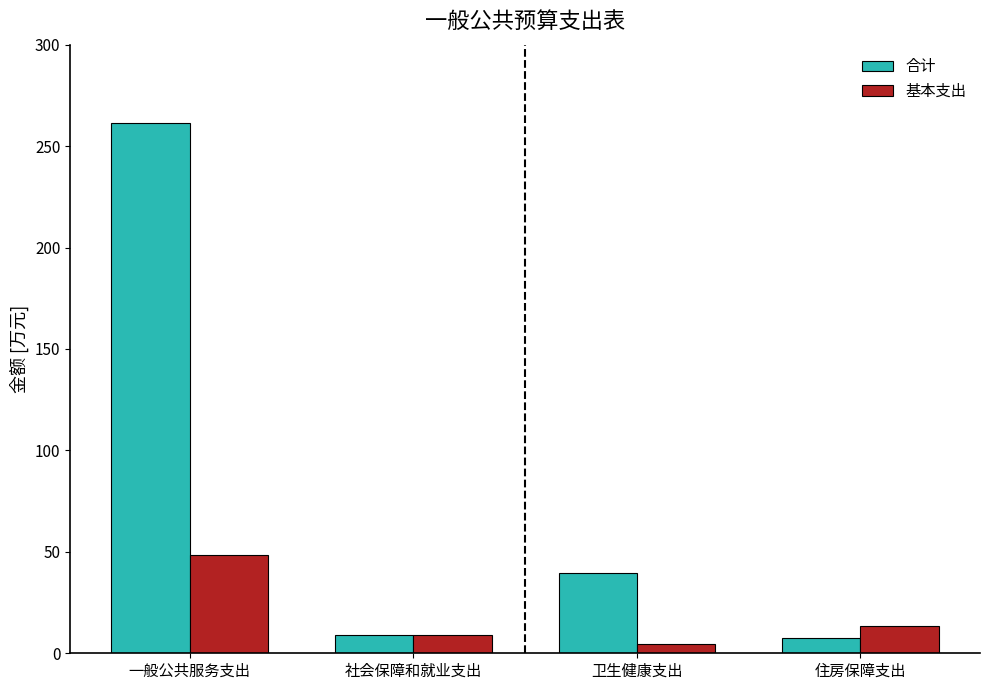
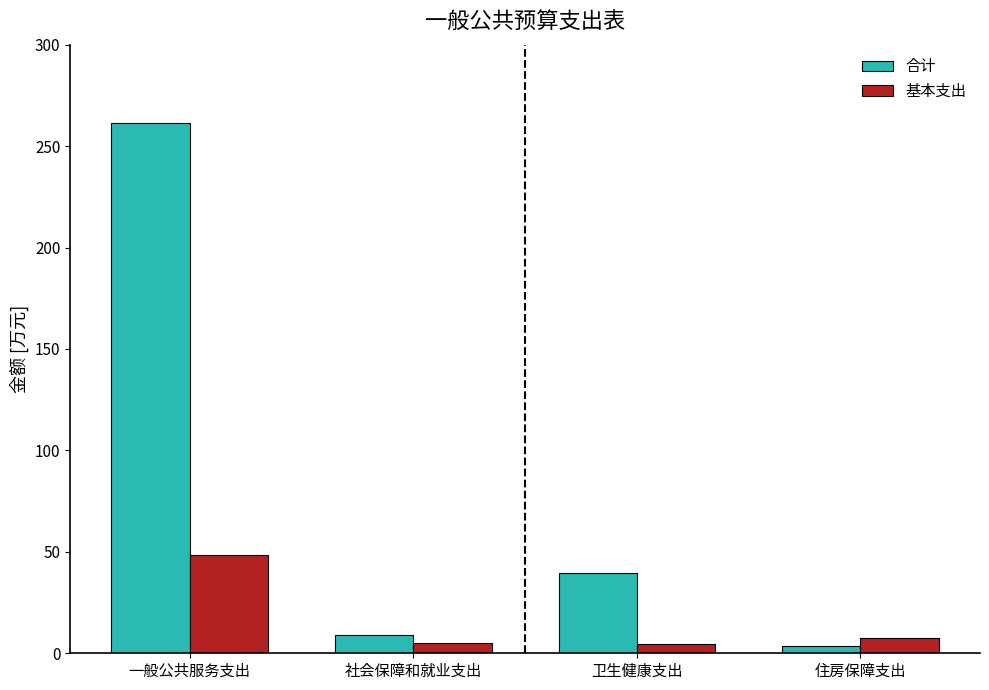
  {
    "合计": {
      "一般公共服务支出": 261,
      "社会保障和就业支出": 9,
      "卫生健康支出": 40,
-     "住房保障支出": 8
+     "住房保障支出": 4
    },
    "基本支出": {
      "一般公共服务支出": 48,
-     "社会保障和就业支出": 9,
+     "社会保障和就业支出": 5,
      "卫生健康支出": 5,
-     "住房保障支出": 14
+     "住房保障支出": 8
    }
  }
